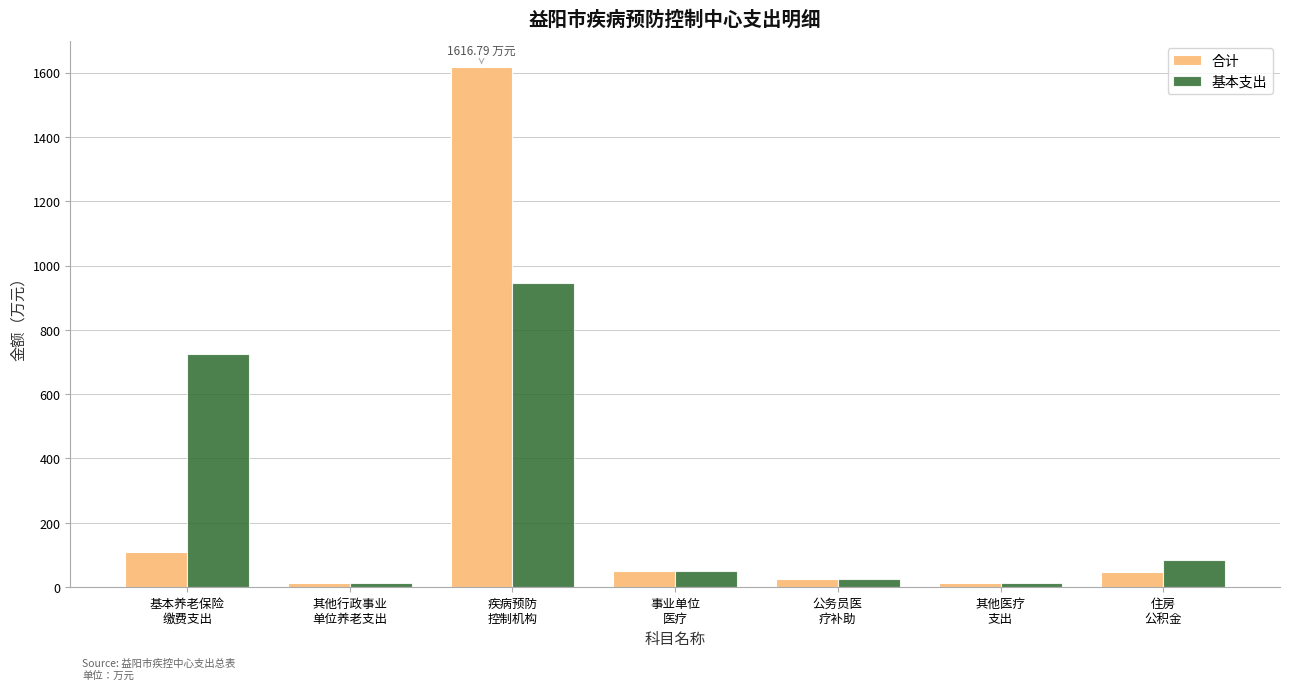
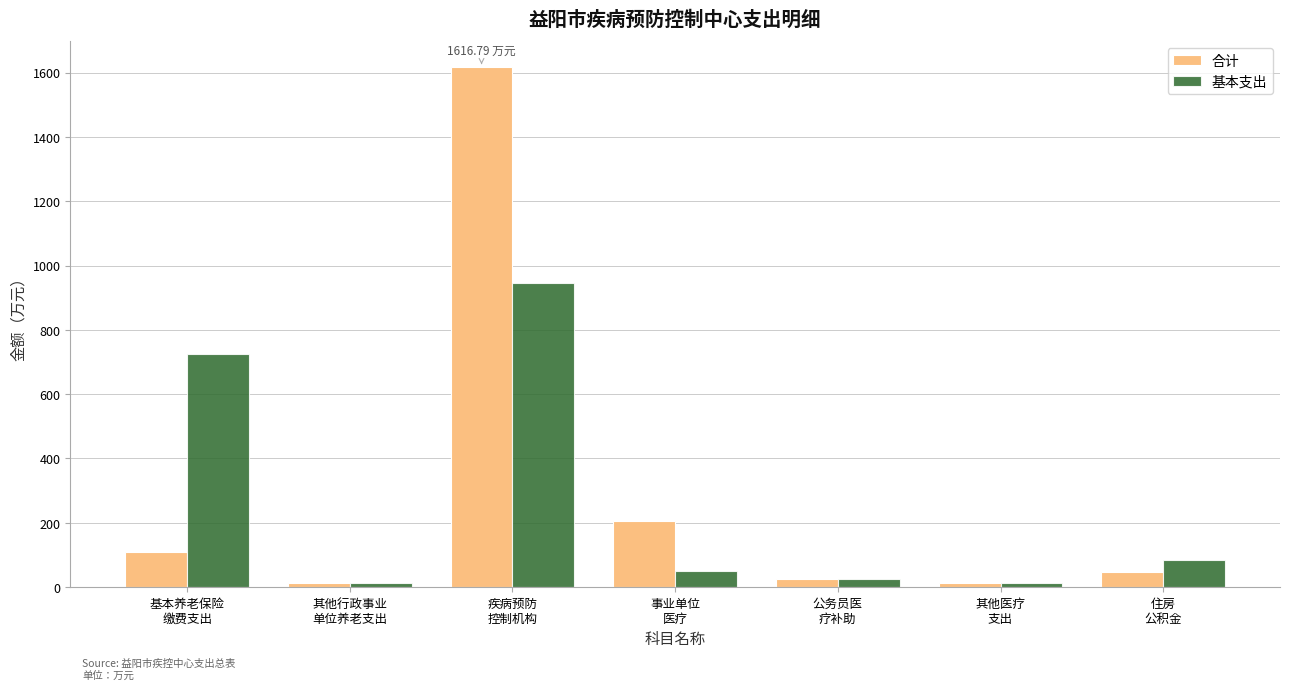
  {
    "合计": {
      "基本养老保险 缴费支出": 110,
      "其他行政事业 单位养老支出": 10,
-     "事业单位 医疗": 50,
+     "事业单位 医疗": 210,
      "公务员医 疗补助": 20,
      "其他医疗 支出": 10,
      "住房 公积金": 50
    },
    "基本支出": {
      "基本养老保险 缴费支出": 730,
      "其他行政事业 单位养老支出": 10,
      "疾病预防 控制机构": 940,
      "事业单位 医疗": 50,
      "公务员医 疗补助": 20,
      "其他医疗 支出": 10,
      "住房 公积金": 80
    }
  }
